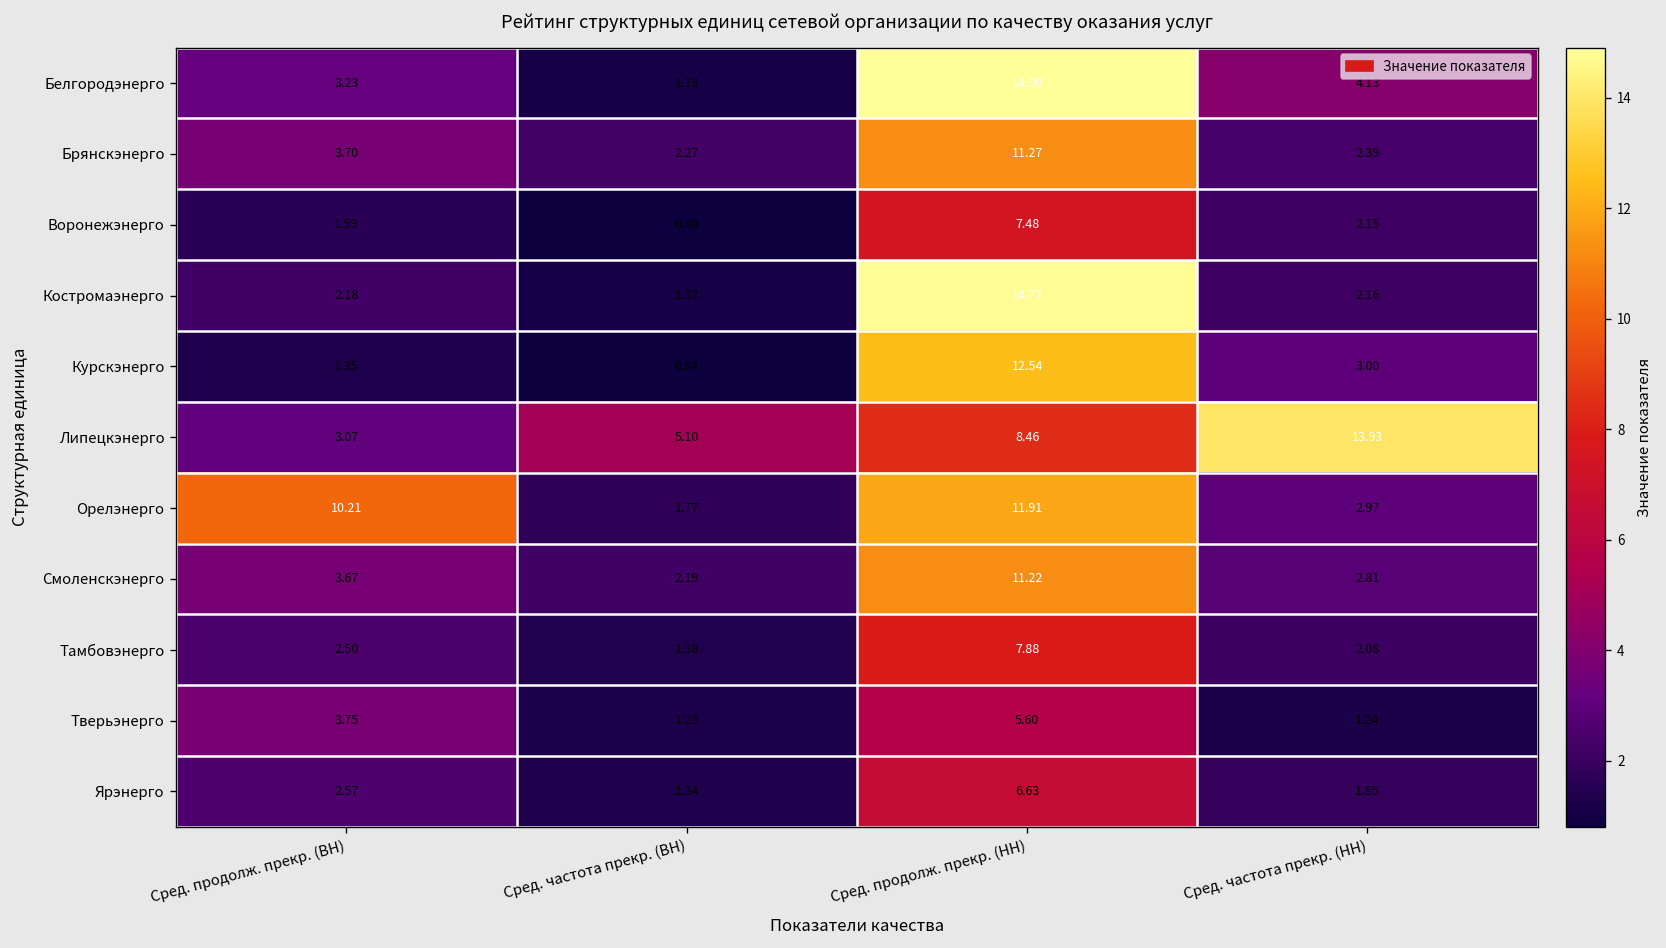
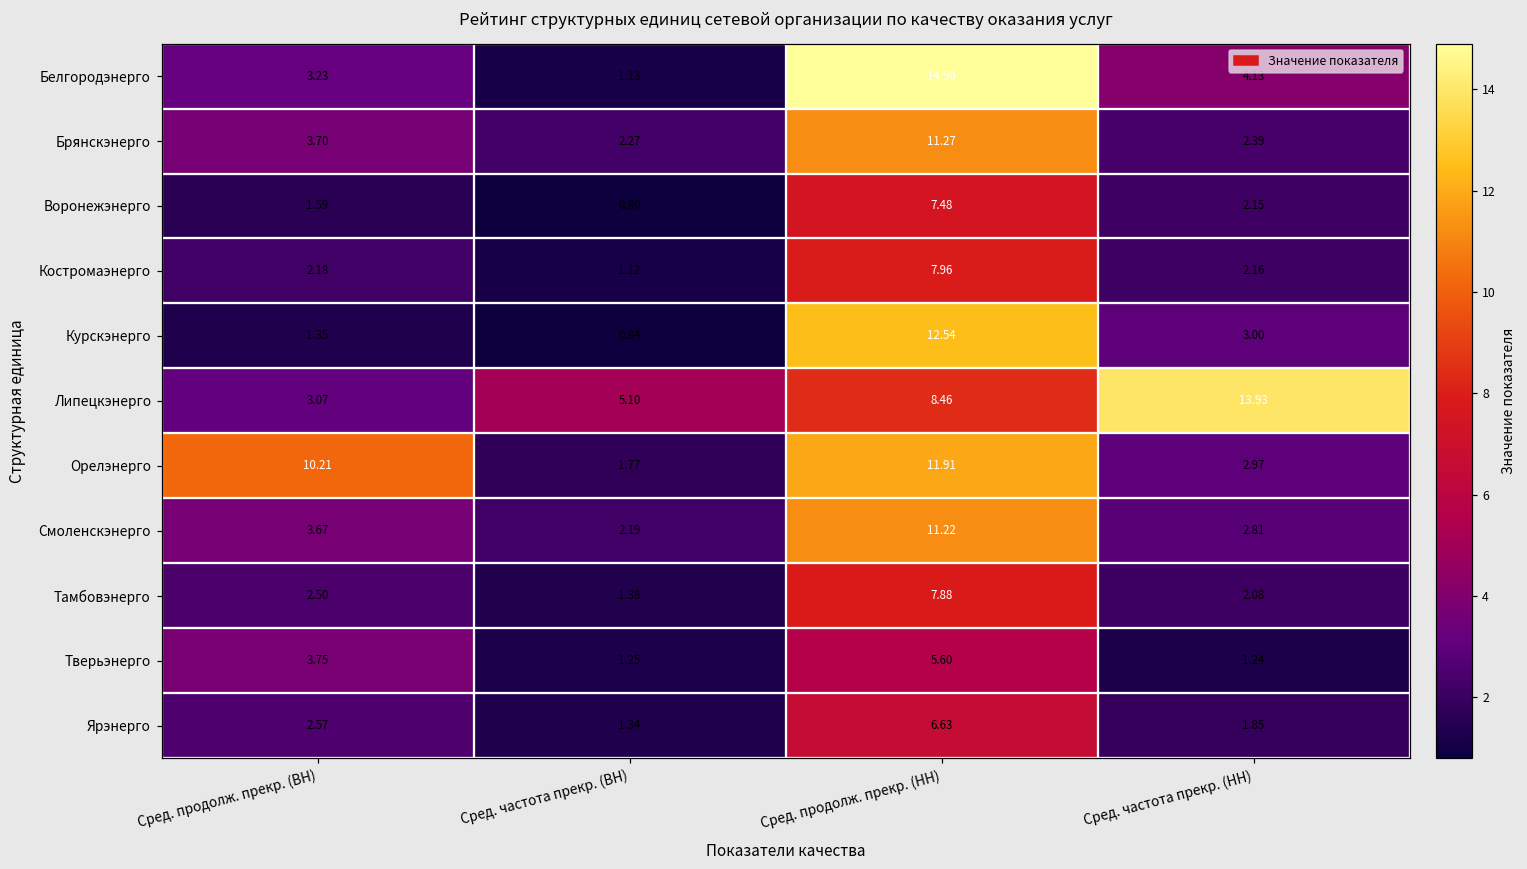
  {
    "Белгородэнерго": {
      "Сред. продолж. прекр. (ВН)": 3.23,
      "Сред. частота прекр. (ВН)": 1.13,
      "Сред. продолж. прекр. (НН)": 14.90,
      "Сред. частота прекр. (НН)": 4.13
    },
    "Брянскэнерго": {
      "Сред. продолж. прекр. (ВН)": 3.70,
      "Сред. частота прекр. (ВН)": 2.27,
      "Сред. продолж. прекр. (НН)": 11.27,
      "Сред. частота прекр. (НН)": 2.39
    },
    "Воронежэнерго": {
      "Сред. продолж. прекр. (ВН)": 1.59,
      "Сред. частота прекр. (ВН)": 0.80,
      "Сред. продолж. прекр. (НН)": 7.48,
      "Сред. частота прекр. (НН)": 2.15
    },
    "Костромаэнерго": {
      "Сред. продолж. прекр. (ВН)": 2.18,
      "Сред. частота прекр. (ВН)": 1.12,
-     "Сред. продолж. прекр. (НН)": 14.77,
+     "Сред. продолж. прекр. (НН)": 7.96,
      "Сред. частота прекр. (НН)": 2.16
    },
    "Курскэнерго": {
      "Сред. продолж. прекр. (ВН)": 1.35,
      "Сред. частота прекр. (ВН)": 0.84,
      "Сред. продолж. прекр. (НН)": 12.54,
      "Сред. частота прекр. (НН)": 3.00
    },
    "Липецкэнерго": {
      "Сред. продолж. прекр. (ВН)": 3.07,
      "Сред. частота прекр. (ВН)": 5.10,
      "Сред. продолж. прекр. (НН)": 8.46,
      "Сред. частота прекр. (НН)": 13.93
    },
    "Орелэнерго": {
      "Сред. продолж. прекр. (ВН)": 10.21,
      "Сред. частота прекр. (ВН)": 1.77,
      "Сред. продолж. прекр. (НН)": 11.91,
      "Сред. частота прекр. (НН)": 2.97
    },
    "Смоленскэнерго": {
      "Сред. продолж. прекр. (ВН)": 3.67,
      "Сред. частота прекр. (ВН)": 2.19,
      "Сред. продолж. прекр. (НН)": 11.22,
      "Сред. частота прекр. (НН)": 2.81
    },
    "Тамбовэнерго": {
      "Сред. продолж. прекр. (ВН)": 2.50,
      "Сред. частота прекр. (ВН)": 1.38,
      "Сред. продолж. прекр. (НН)": 7.88,
      "Сред. частота прекр. (НН)": 2.08
    },
    "Тверьэнерго": {
      "Сред. продолж. прекр. (ВН)": 3.75,
      "Сред. частота прекр. (ВН)": 1.25,
      "Сред. продолж. прекр. (НН)": 5.60,
      "Сред. частота прекр. (НН)": 1.24
    },
    "Ярэнерго": {
      "Сред. продолж. прекр. (ВН)": 2.57,
      "Сред. частота прекр. (ВН)": 1.34,
      "Сред. продолж. прекр. (НН)": 6.63,
      "Сред. частота прекр. (НН)": 1.85
    }
  }
